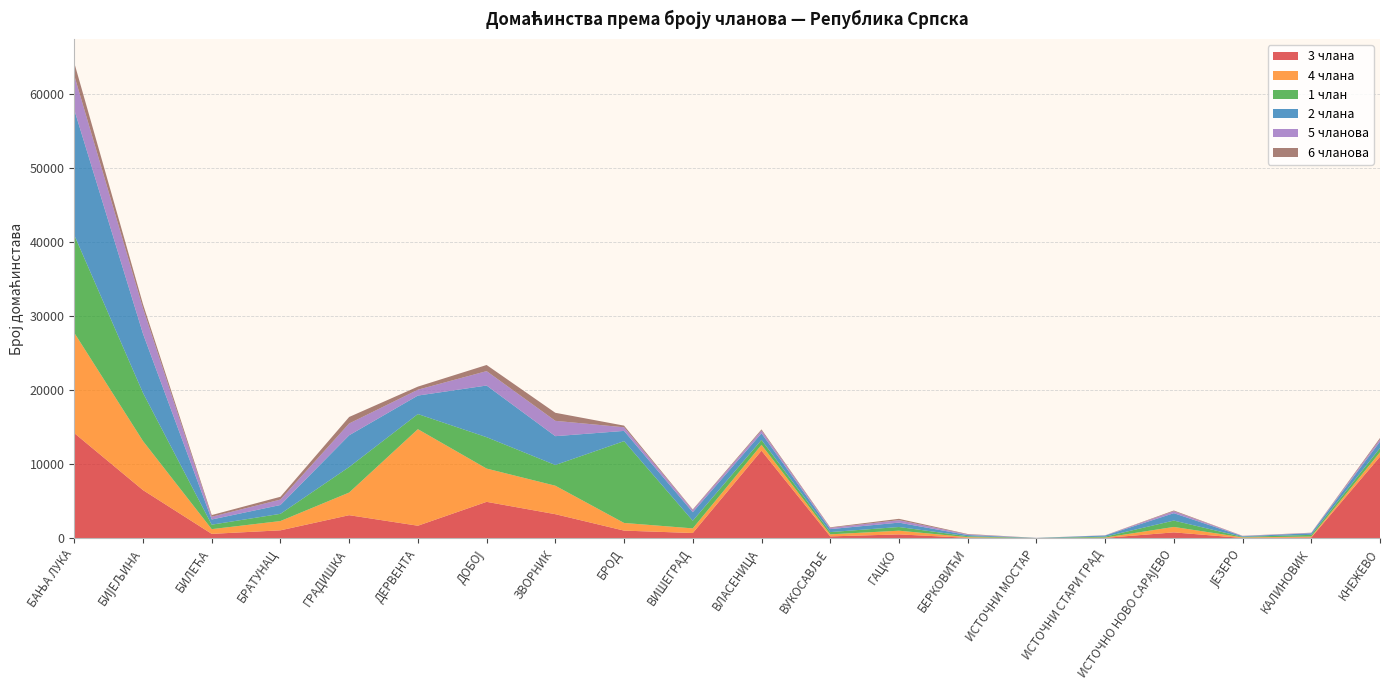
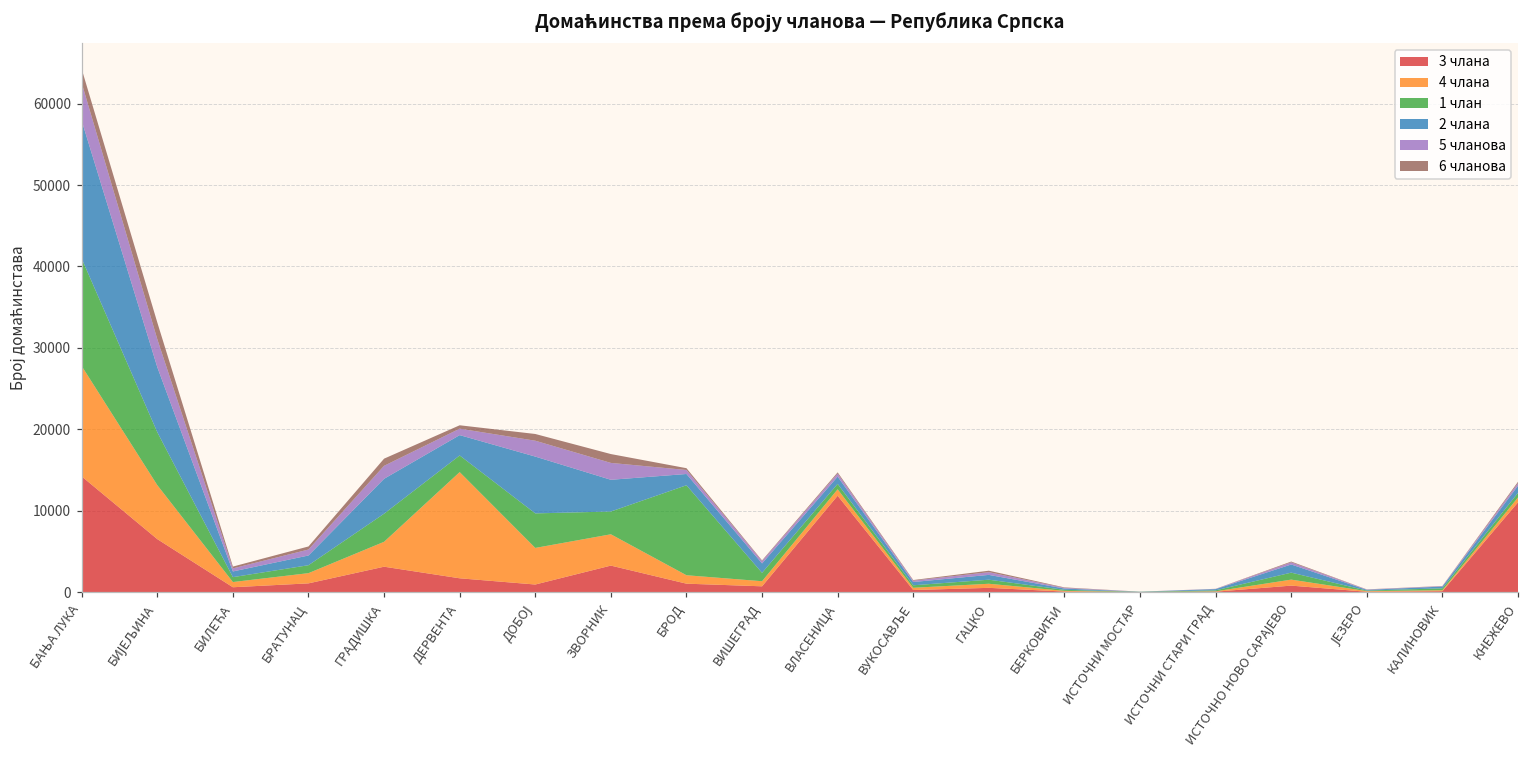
  {
    "3 члана": {
      "БАЊА ЛУКА": 14000,
      "БИЈЕЉИНА": 7000,
      "БИЛЕЋА": 1000,
      "БРАТУНАЦ": 1000,
      "ГРАДИШКА": 3000,
      "ДЕРВЕНТА": 2000,
-     "ДОБОЈ": 5000,
+     "ДОБОЈ": 1000,
      "ЗВОРНИК": 3000,
      "БРОД": 1000,
      "ВИШЕГРАД": 1000,
      "ВЛАСЕНИЦА": 12000,
      "ГАЦКО": 1000,
      "ИСТОЧНО НОВО САРАЈЕВО": 1000,
      "КНЕЖЕВО": 11000
    },
    "4 члана": {
      "БАЊА ЛУКА": 14000,
      "БИЈЕЉИНА": 7000,
      "БИЛЕЋА": 1000,
      "БРАТУНАЦ": 1000,
      "ГРАДИШКА": 3000,
      "ДЕРВЕНТА": 13000,
      "ДОБОЈ": 4000,
      "ЗВОРНИК": 4000,
      "БРОД": 1000,
      "ВИШЕГРАД": 1000,
      "ВЛАСЕНИЦА": 1000,
      "ГАЦКО": 1000,
      "ИСТОЧНО НОВО САРАЈЕВО": 1000,
      "КНЕЖЕВО": 1000
    },
    "1 члан": {
      "БАЊА ЛУКА": 13000,
      "БИЈЕЉИНА": 7000,
      "БИЛЕЋА": 1000,
      "БРАТУНАЦ": 1000,
      "ГРАДИШКА": 3000,
      "ДЕРВЕНТА": 2000,
      "ДОБОЈ": 4000,
      "ЗВОРНИК": 3000,
      "БРОД": 11000,
      "ВИШЕГРАД": 1000,
      "ВЛАСЕНИЦА": 1000,
      "ГАЦКО": 0,
      "ИСТОЧНО НОВО САРАЈЕВО": 1000,
      "КНЕЖЕВО": 1000
    },
    "2 члана": {
      "БАЊА ЛУКА": 17000,
      "БИЈЕЉИНА": 8000,
      "БИЛЕЋА": 1000,
      "БРАТУНАЦ": 1000,
      "ГРАДИШКА": 4000,
      "ДЕРВЕНТА": 2000,
      "ДОБОЈ": 7000,
      "ЗВОРНИК": 4000,
      "БРОД": 1000,
      "ВЛАСЕНИЦА": 1000
    },
    "5 чланова": {
      "БАЊА ЛУКА": 5000,
      "БИЈЕЉИНА": 3000,
      "БРАТУНАЦ": 1000,
      "ГРАДИШКА": 2000,
      "ДЕРВЕНТА": 1000,
      "ДОБОЈ": 2000,
      "ЗВОРНИК": 2000
    },
    "6 чланова": {
      "БАЊА ЛУКА": 2000,
-     "БИЈЕЉИНА": 1000,
+     "БИЈЕЉИНА": 2000,
      "БРАТУНАЦ": 0,
      "ГРАДИШКА": 1000,
      "ДЕРВЕНТА": 0,
      "ДОБОЈ": 1000,
      "ЗВОРНИК": 1000
    }
  }
